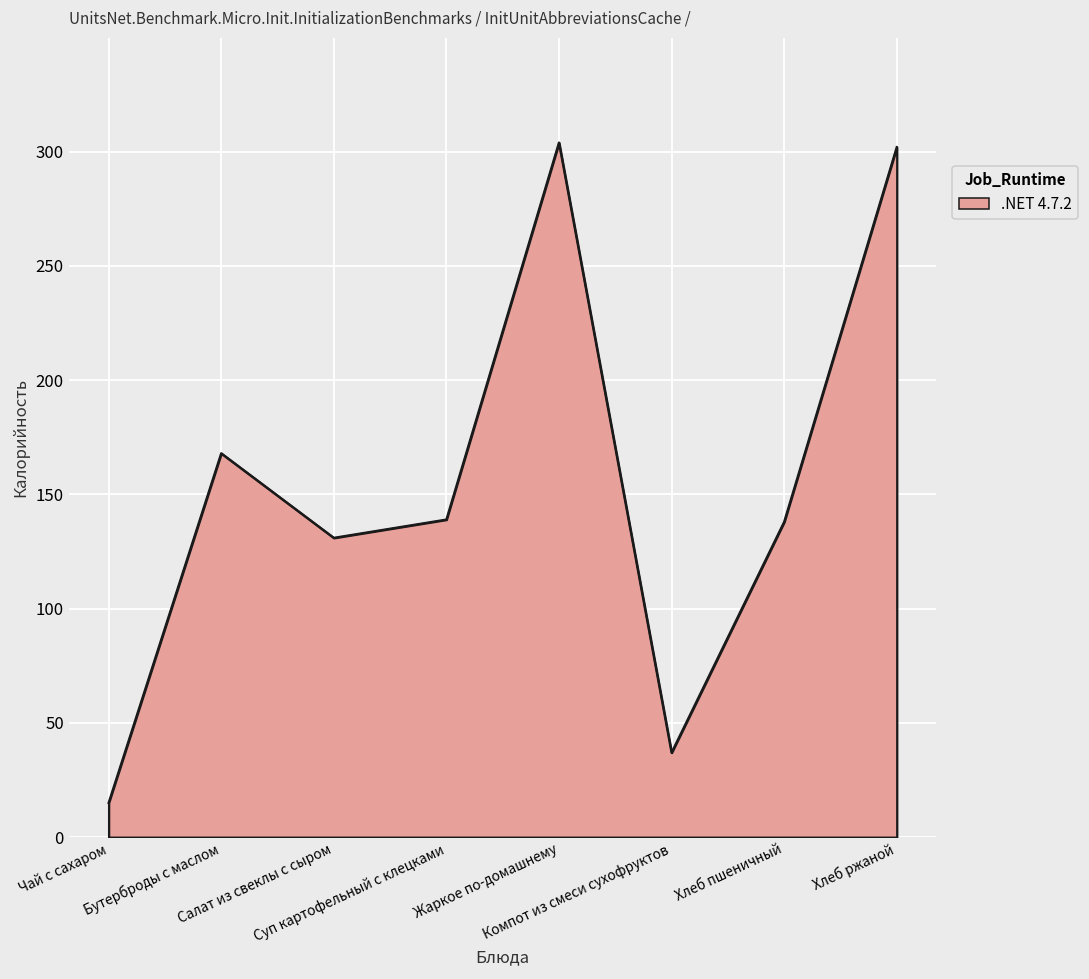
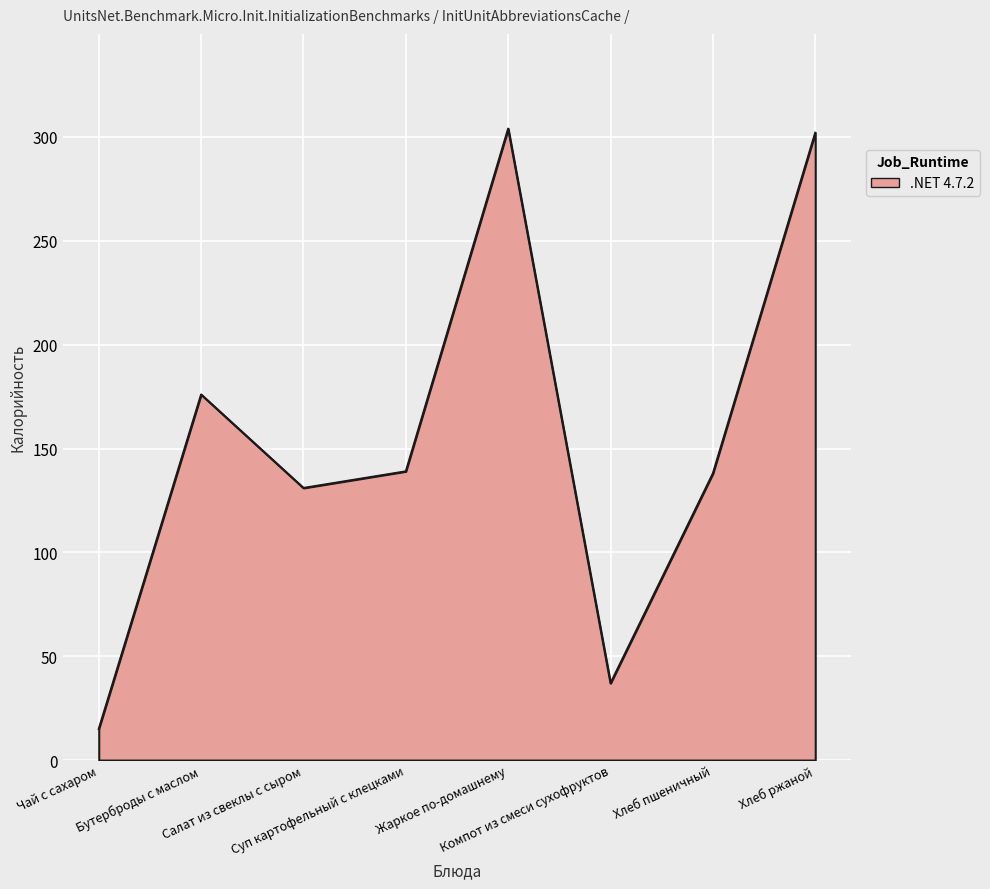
  {
    "Чай с сахаром": 15,
-   "Бутерброды с маслом": 168,
+   "Бутерброды с маслом": 176,
    "Салат из свеклы с сыром": 131,
    "Суп картофельный с клецками": 139,
    "Жаркое по-домашнему": 304,
    "Компот из смеси сухофруктов": 37,
    "Хлеб пшеничный": 138,
    "Хлеб ржаной": 302
  }
